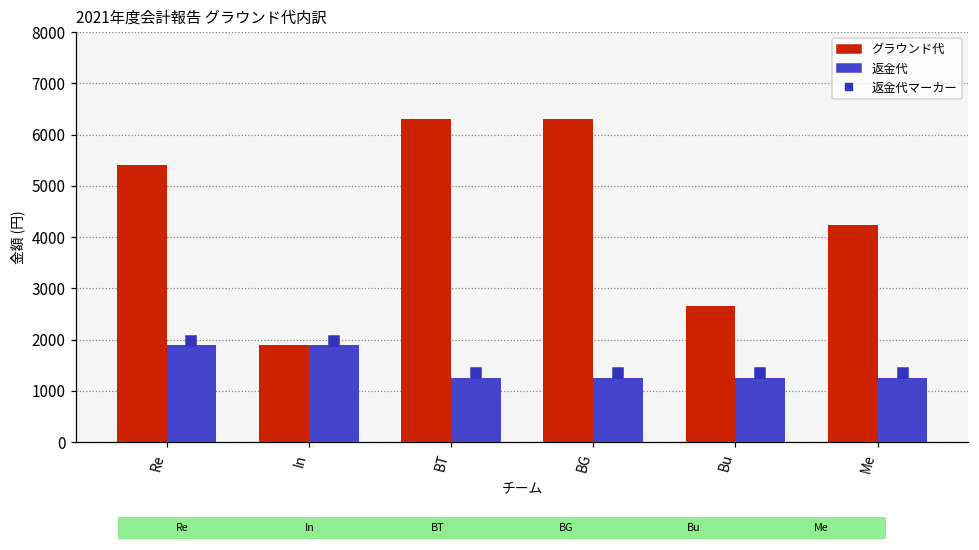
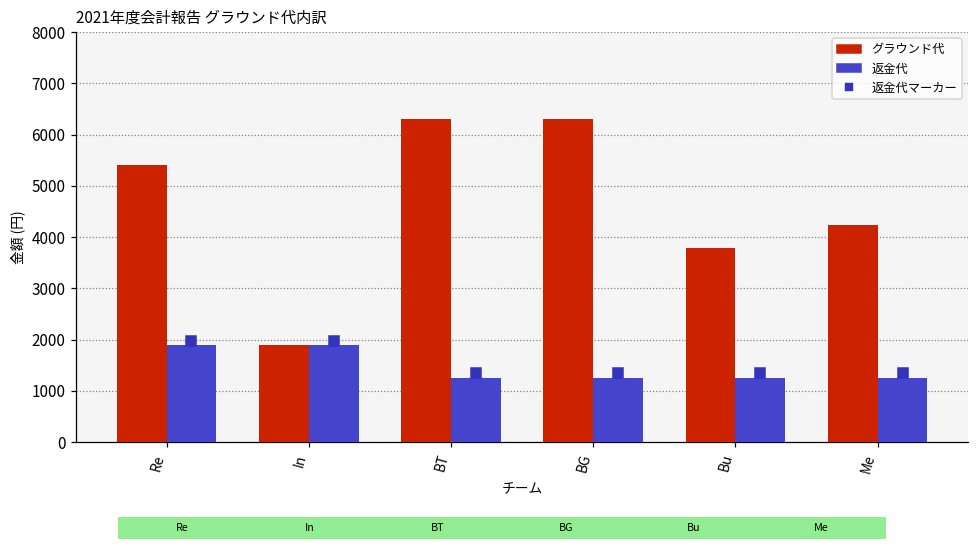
  {
    "2021年度会計報告 グラウンド代内訳": {
      "グラウンド代": {
        "Re": 5400,
        "In": 1900,
        "BT": 6300,
        "BG": 6300,
-       "Bu": 2700,
+       "Bu": 3800,
        "Me": 4200
      }
    }
  }
